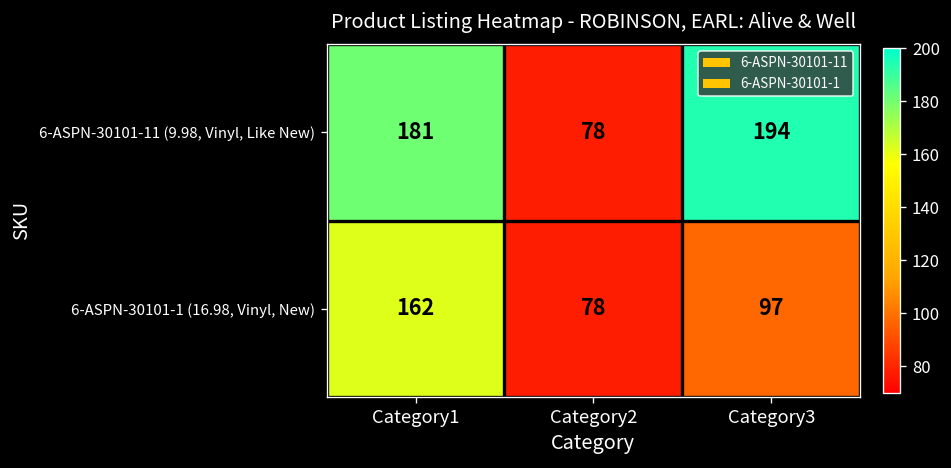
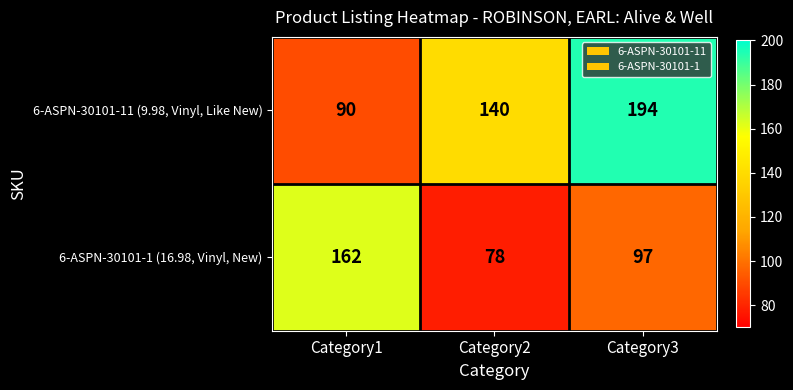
  {
    "6-ASPN-30101-11 (9.98, Vinyl, Like New)": {
-     "Category1": 181,
-     "Category2": 78,
+     "Category1": 90,
+     "Category2": 140,
      "Category3": 194
    },
    "6-ASPN-30101-1 (16.98, Vinyl, New)": {
      "Category1": 162,
      "Category2": 78,
      "Category3": 97
    }
  }
